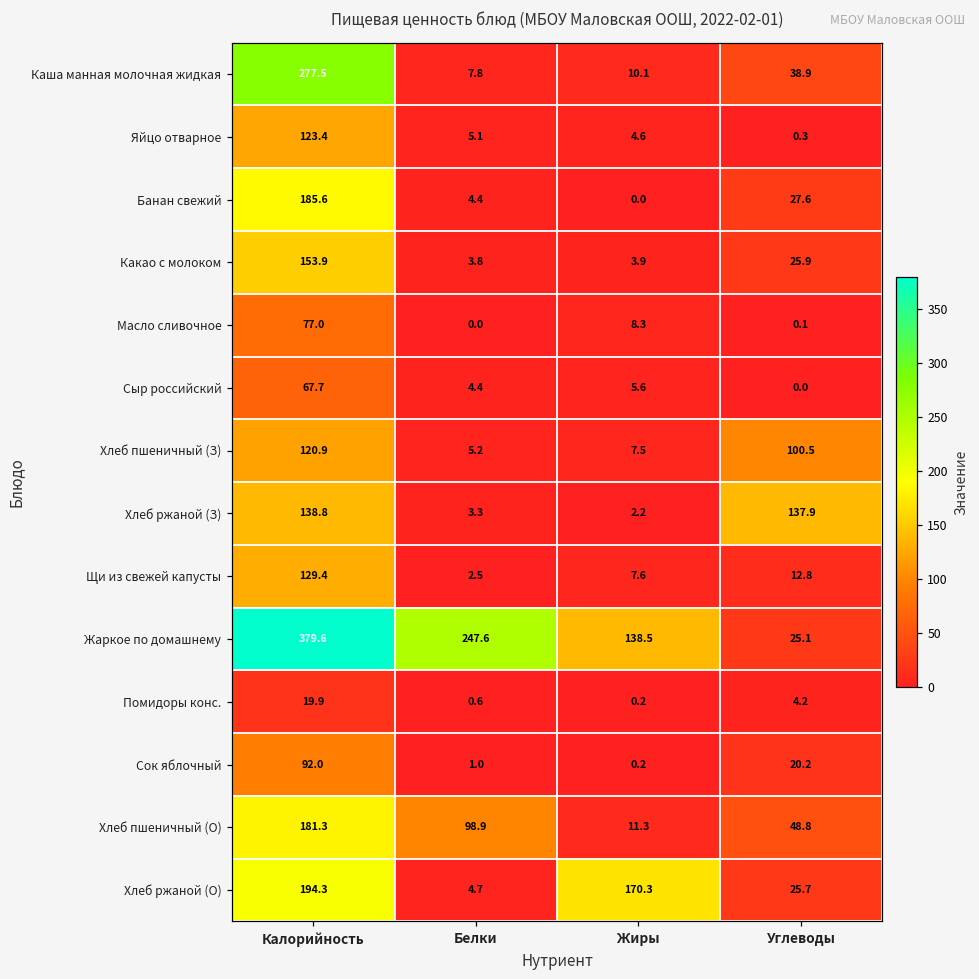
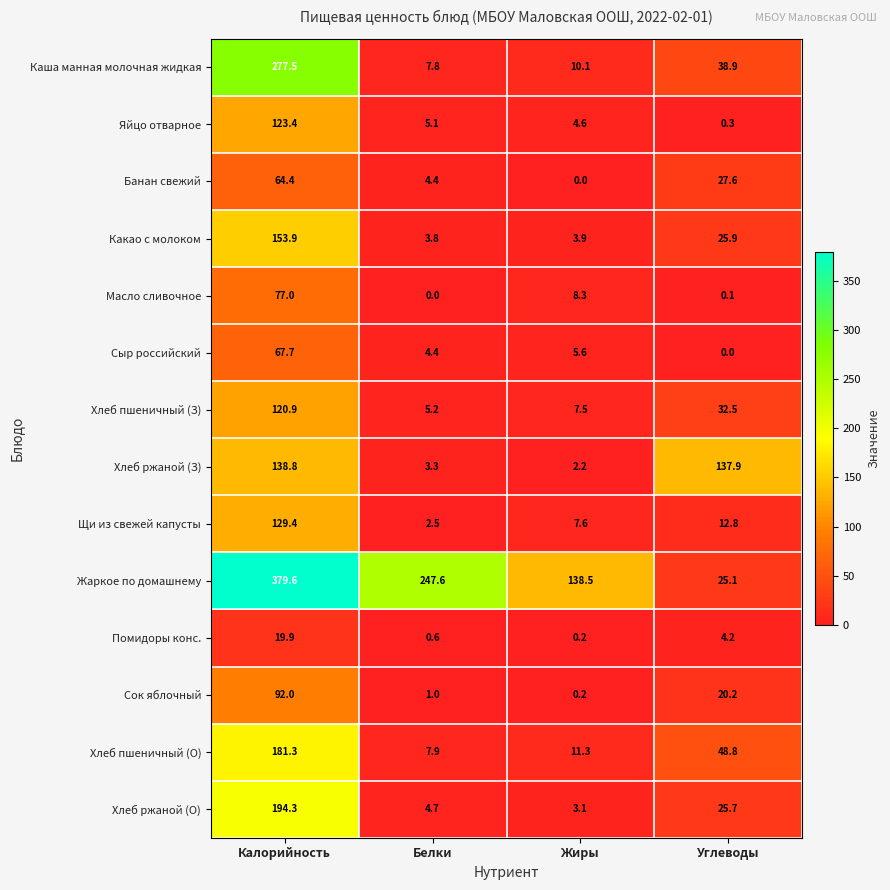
  {
    "Каша манная молочная жидкая": {
      "Калорийность": 277.5,
      "Белки": 7.8,
      "Жиры": 10.1,
      "Углеводы": 38.9
    },
    "Яйцо отварное": {
      "Калорийность": 123.4,
      "Белки": 5.1,
      "Жиры": 4.6,
      "Углеводы": 0.3
    },
    "Банан свежий": {
-     "Калорийность": 185.6,
+     "Калорийность": 64.4,
      "Белки": 4.4,
      "Жиры": 0.0,
      "Углеводы": 27.6
    },
    "Какао с молоком": {
      "Калорийность": 153.9,
      "Белки": 3.8,
      "Жиры": 3.9,
      "Углеводы": 25.9
    },
    "Масло сливочное": {
      "Калорийность": 77.0,
      "Белки": 0.0,
      "Жиры": 8.3,
      "Углеводы": 0.1
    },
    "Сыр российский": {
      "Калорийность": 67.7,
      "Белки": 4.4,
      "Жиры": 5.6,
      "Углеводы": 0.0
    },
    "Хлеб пшеничный (З)": {
      "Калорийность": 120.9,
      "Белки": 5.2,
      "Жиры": 7.5,
-     "Углеводы": 100.5
+     "Углеводы": 32.5
    },
    "Хлеб ржаной (З)": {
      "Калорийность": 138.8,
      "Белки": 3.3,
      "Жиры": 2.2,
      "Углеводы": 137.9
    },
    "Щи из свежей капусты": {
      "Калорийность": 129.4,
      "Белки": 2.5,
      "Жиры": 7.6,
      "Углеводы": 12.8
    },
    "Жаркое по домашнему": {
      "Калорийность": 379.6,
      "Белки": 247.6,
      "Жиры": 138.5,
      "Углеводы": 25.1
    },
    "Помидоры конс.": {
      "Калорийность": 19.9,
      "Белки": 0.6,
      "Жиры": 0.2,
      "Углеводы": 4.2
    },
    "Сок яблочный": {
      "Калорийность": 92.0,
      "Белки": 1.0,
      "Жиры": 0.2,
      "Углеводы": 20.2
    },
    "Хлеб пшеничный (О)": {
      "Калорийность": 181.3,
-     "Белки": 98.9,
+     "Белки": 7.9,
      "Жиры": 11.3,
      "Углеводы": 48.8
    },
    "Хлеб ржаной (О)": {
      "Калорийность": 194.3,
      "Белки": 4.7,
-     "Жиры": 170.3,
+     "Жиры": 3.1,
      "Углеводы": 25.7
    }
  }
